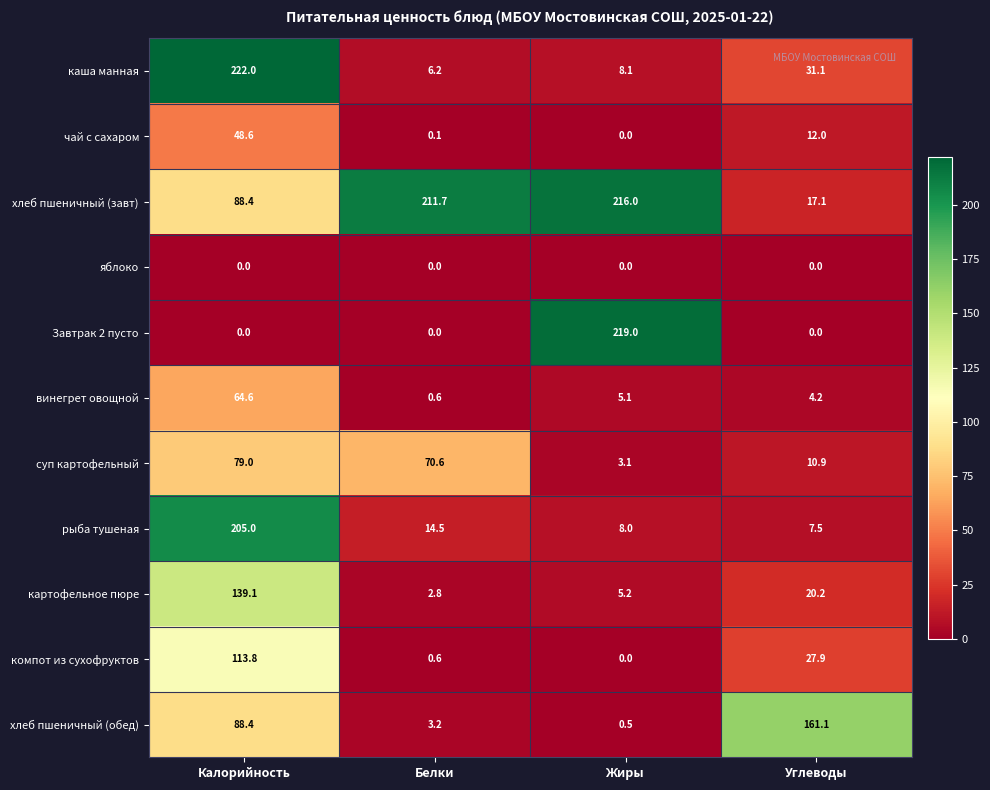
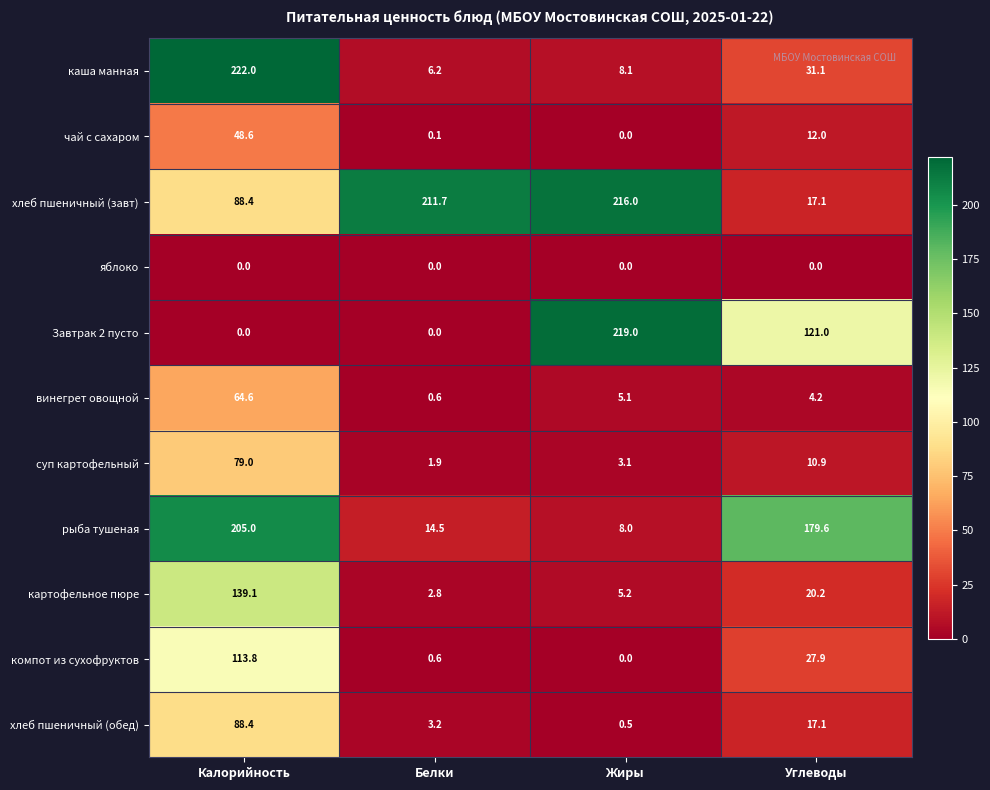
  {
    "каша манная": {
      "Калорийность": 222.0,
      "Белки": 6.2,
      "Жиры": 8.1
    },
    "чай с сахаром": {
      "Калорийность": 48.6,
      "Белки": 0.1,
      "Жиры": 0.0,
      "Углеводы": 12.0
    },
    "хлеб пшеничный (завт)": {
      "Калорийность": 88.4,
      "Белки": 211.7,
      "Жиры": 216.0,
      "Углеводы": 17.1
    },
    "яблоко": {
      "Калорийность": 0.0,
      "Белки": 0.0,
      "Жиры": 0.0,
      "Углеводы": 0.0
    },
    "Завтрак 2 пусто": {
      "Калорийность": 0.0,
      "Белки": 0.0,
      "Жиры": 219.0,
-     "Углеводы": 0.0
+     "Углеводы": 121.0
    },
    "винегрет овощной": {
      "Калорийность": 64.6,
      "Белки": 0.6,
      "Жиры": 5.1,
      "Углеводы": 4.2
    },
    "суп картофельный": {
      "Калорийность": 79.0,
-     "Белки": 70.6,
+     "Белки": 1.9,
      "Жиры": 3.1,
      "Углеводы": 10.9
    },
    "рыба тушеная": {
      "Калорийность": 205.0,
      "Белки": 14.5,
      "Жиры": 8.0,
-     "Углеводы": 7.5
+     "Углеводы": 179.6
    },
    "картофельное пюре": {
      "Калорийность": 139.1,
      "Белки": 2.8,
      "Жиры": 5.2,
      "Углеводы": 20.2
    },
    "компот из сухофруктов": {
      "Калорийность": 113.8,
      "Белки": 0.6,
      "Жиры": 0.0,
      "Углеводы": 27.9
    },
    "хлеб пшеничный (обед)": {
      "Калорийность": 88.4,
      "Белки": 3.2,
      "Жиры": 0.5,
-     "Углеводы": 161.1
+     "Углеводы": 17.1
    }
  }
